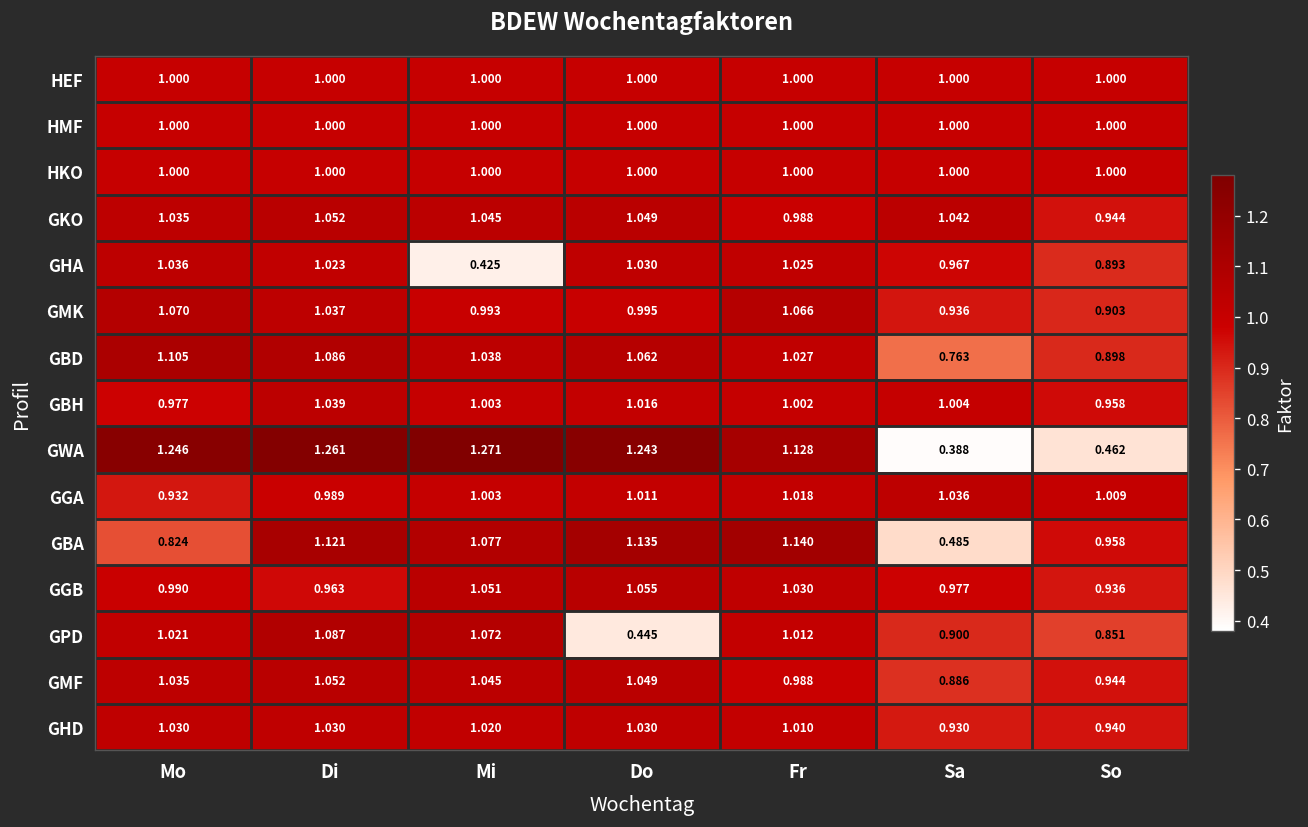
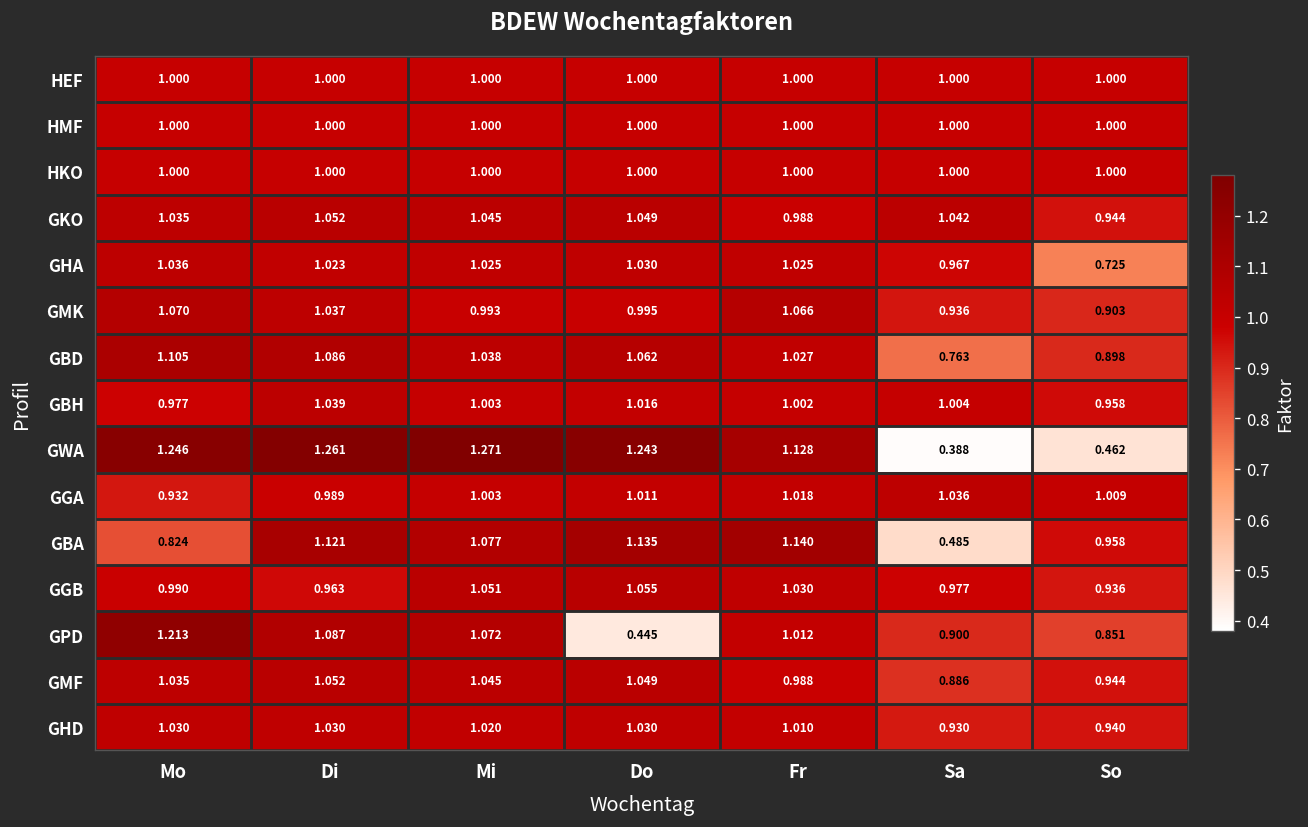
  {
    "HEF": {
      "Mo": 1.000,
      "Di": 1.000,
      "Mi": 1.000,
      "Do": 1.000,
      "Fr": 1.000,
      "Sa": 1.000,
      "So": 1.000
    },
    "HMF": {
      "Mo": 1.000,
      "Di": 1.000,
      "Mi": 1.000,
      "Do": 1.000,
      "Fr": 1.000,
      "Sa": 1.000,
      "So": 1.000
    },
    "HKO": {
      "Mo": 1.000,
      "Di": 1.000,
      "Mi": 1.000,
      "Do": 1.000,
      "Fr": 1.000,
      "Sa": 1.000,
      "So": 1.000
    },
    "GKO": {
      "Mo": 1.035,
      "Di": 1.052,
      "Mi": 1.045,
      "Do": 1.049,
      "Fr": 0.988,
      "Sa": 1.042,
      "So": 0.944
    },
    "GHA": {
      "Mo": 1.036,
      "Di": 1.023,
-     "Mi": 0.425,
+     "Mi": 1.025,
      "Do": 1.030,
      "Fr": 1.025,
      "Sa": 0.967,
-     "So": 0.893
+     "So": 0.725
    },
    "GMK": {
      "Mo": 1.070,
      "Di": 1.037,
      "Mi": 0.993,
      "Do": 0.995,
      "Fr": 1.066,
      "Sa": 0.936,
      "So": 0.903
    },
    "GBD": {
      "Mo": 1.105,
      "Di": 1.086,
      "Mi": 1.038,
      "Do": 1.062,
      "Fr": 1.027,
      "Sa": 0.763,
      "So": 0.898
    },
    "GBH": {
      "Mo": 0.977,
      "Di": 1.039,
      "Mi": 1.003,
      "Do": 1.016,
      "Fr": 1.002,
      "Sa": 1.004,
      "So": 0.958
    },
    "GWA": {
      "Mo": 1.246,
      "Di": 1.261,
      "Mi": 1.271,
      "Do": 1.243,
      "Fr": 1.128,
      "Sa": 0.388,
      "So": 0.462
    },
    "GGA": {
      "Mo": 0.932,
      "Di": 0.989,
      "Mi": 1.003,
      "Do": 1.011,
      "Fr": 1.018,
      "Sa": 1.036,
      "So": 1.009
    },
    "GBA": {
      "Mo": 0.824,
      "Di": 1.121,
      "Mi": 1.077,
      "Do": 1.135,
      "Fr": 1.140,
      "Sa": 0.485,
      "So": 0.958
    },
    "GGB": {
      "Mo": 0.990,
      "Di": 0.963,
      "Mi": 1.051,
      "Do": 1.055,
      "Fr": 1.030,
      "Sa": 0.977,
      "So": 0.936
    },
    "GPD": {
-     "Mo": 1.021,
+     "Mo": 1.213,
      "Di": 1.087,
      "Mi": 1.072,
      "Do": 0.445,
      "Fr": 1.012,
      "Sa": 0.900,
      "So": 0.851
    },
    "GMF": {
      "Mo": 1.035,
      "Di": 1.052,
      "Mi": 1.045,
      "Do": 1.049,
      "Fr": 0.988,
      "Sa": 0.886,
      "So": 0.944
    },
    "GHD": {
      "Mo": 1.030,
      "Di": 1.030,
      "Mi": 1.020,
      "Do": 1.030,
      "Fr": 1.010,
      "Sa": 0.930,
      "So": 0.940
    }
  }
